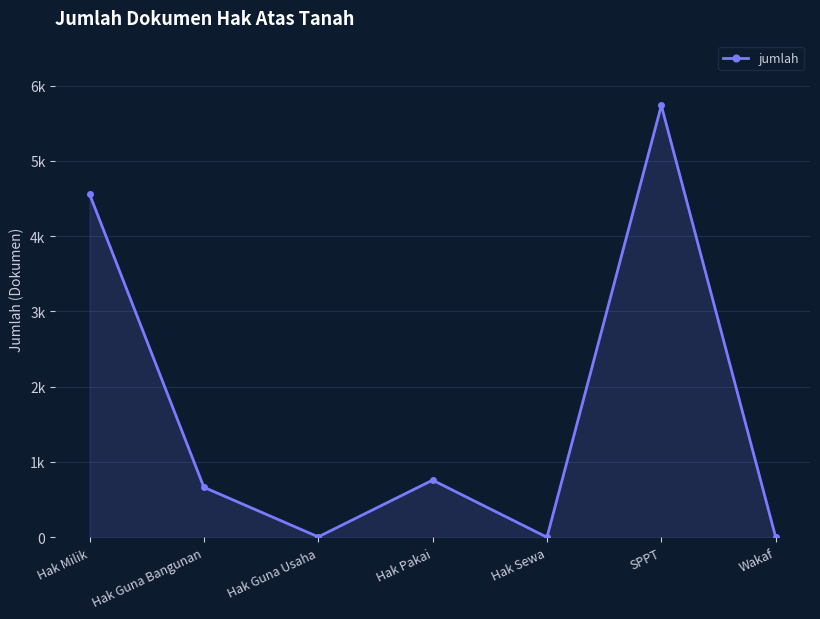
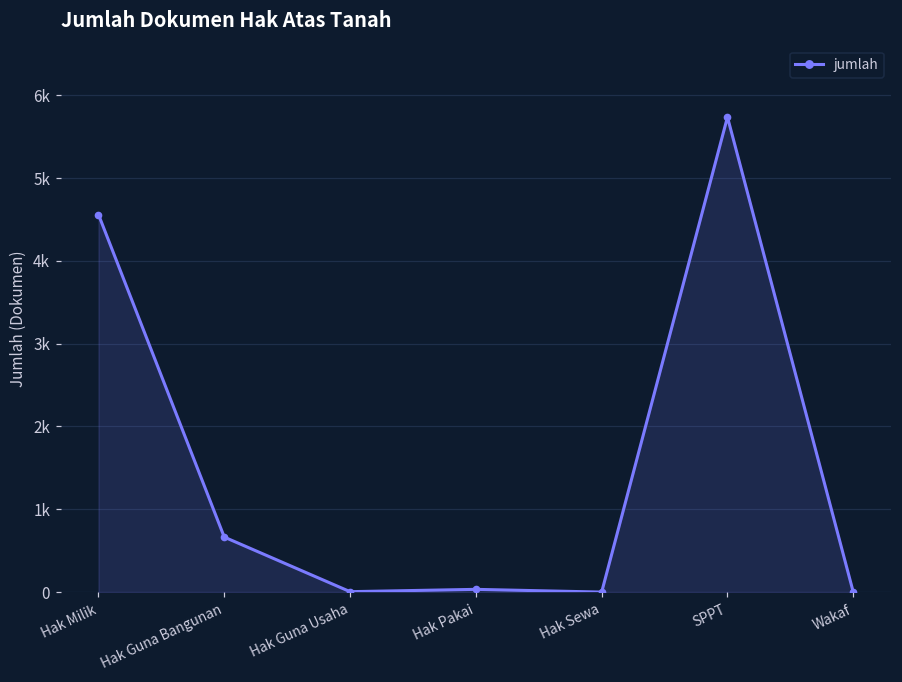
  {
    "Hak Milik": 4600,
    "Hak Guna Bangunan": 700,
    "Hak Guna Usaha": 0,
-   "Hak Pakai": 800,
+   "Hak Pakai": 0,
    "Hak Sewa": 0,
    "SPPT": 5700,
    "Wakaf": 0
  }
